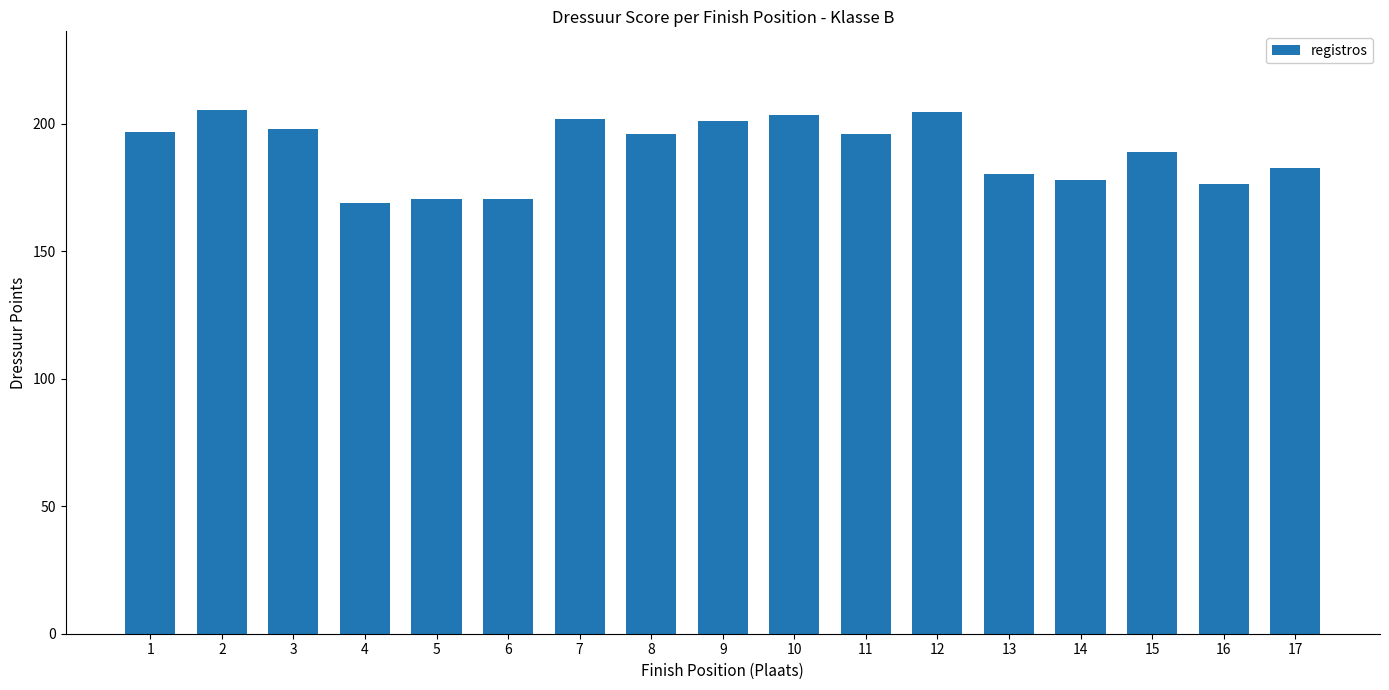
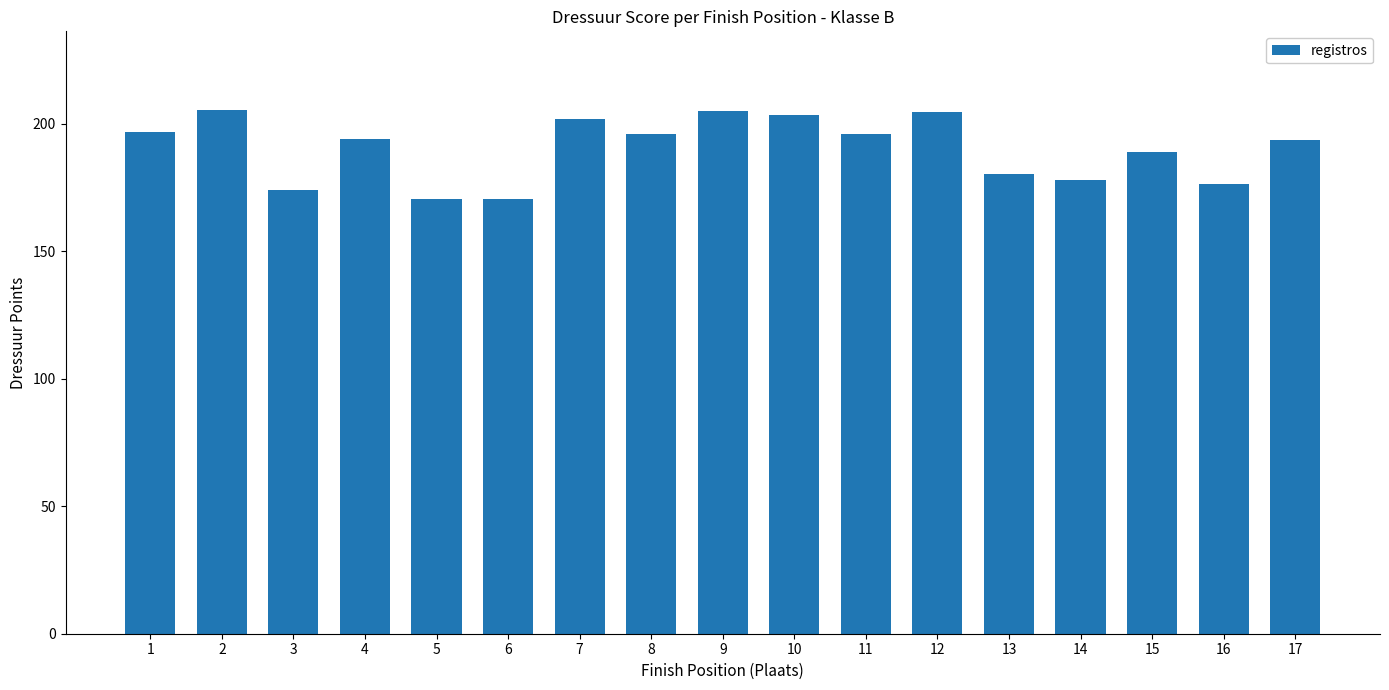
  {
    "1": 197,
    "2": 206,
-   "3": 198,
-   "4": 169,
+   "3": 174,
+   "4": 194,
    "5": 171,
    "6": 171,
    "7": 202,
    "8": 196,
-   "9": 201,
+   "9": 205,
    "10": 204,
    "11": 196,
    "12": 205,
    "13": 181,
    "14": 178,
    "15": 189,
    "16": 177,
-   "17": 183
+   "17": 194
  }
